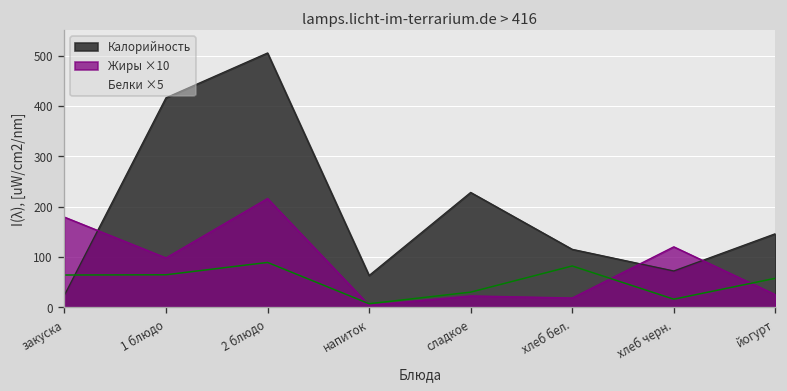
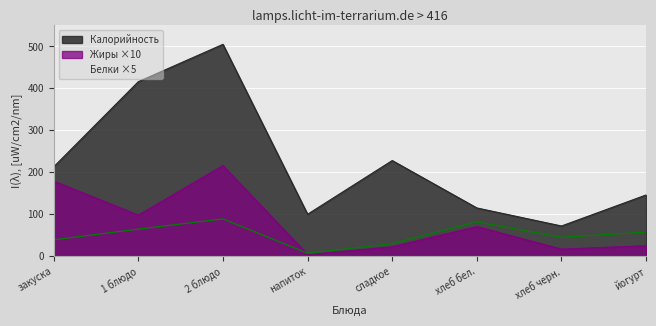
  {
    "Калорийность": {
-     "закуска": 20,
+     "закуска": 210,
      "1 блюдо": 420,
      "2 блюдо": 510,
-     "напиток": 60,
+     "напиток": 100,
      "сладкое": 230,
      "хлеб бел.": 120,
      "хлеб черн.": 70,
      "йогурт": 150
    },
    "Жиры ×10": {
      "закуска": 180,
      "1 блюдо": 100,
      "2 блюдо": 220,
      "сладкое": 20,
-     "хлеб бел.": 20,
-     "хлеб черн.": 120,
+     "хлеб бел.": 70,
+     "хлеб черн.": 20,
      "йогурт": 30
    },
    "Белки ×5": {
-     "закуска": 60,
+     "закуска": 40,
      "1 блюдо": 60,
      "2 блюдо": 90,
      "сладкое": 30,
      "хлеб бел.": 80,
-     "хлеб черн.": 20,
+     "хлеб черн.": 50,
      "йогурт": 60
    }
  }
